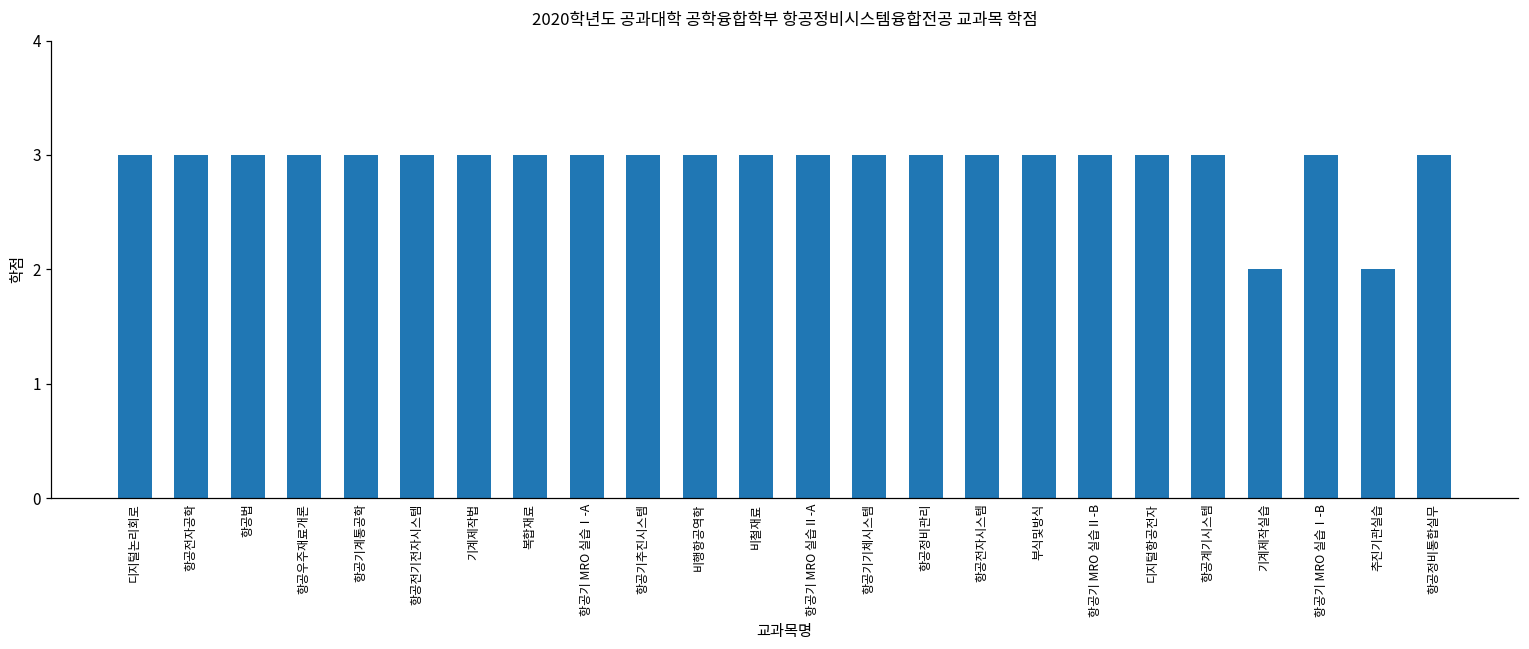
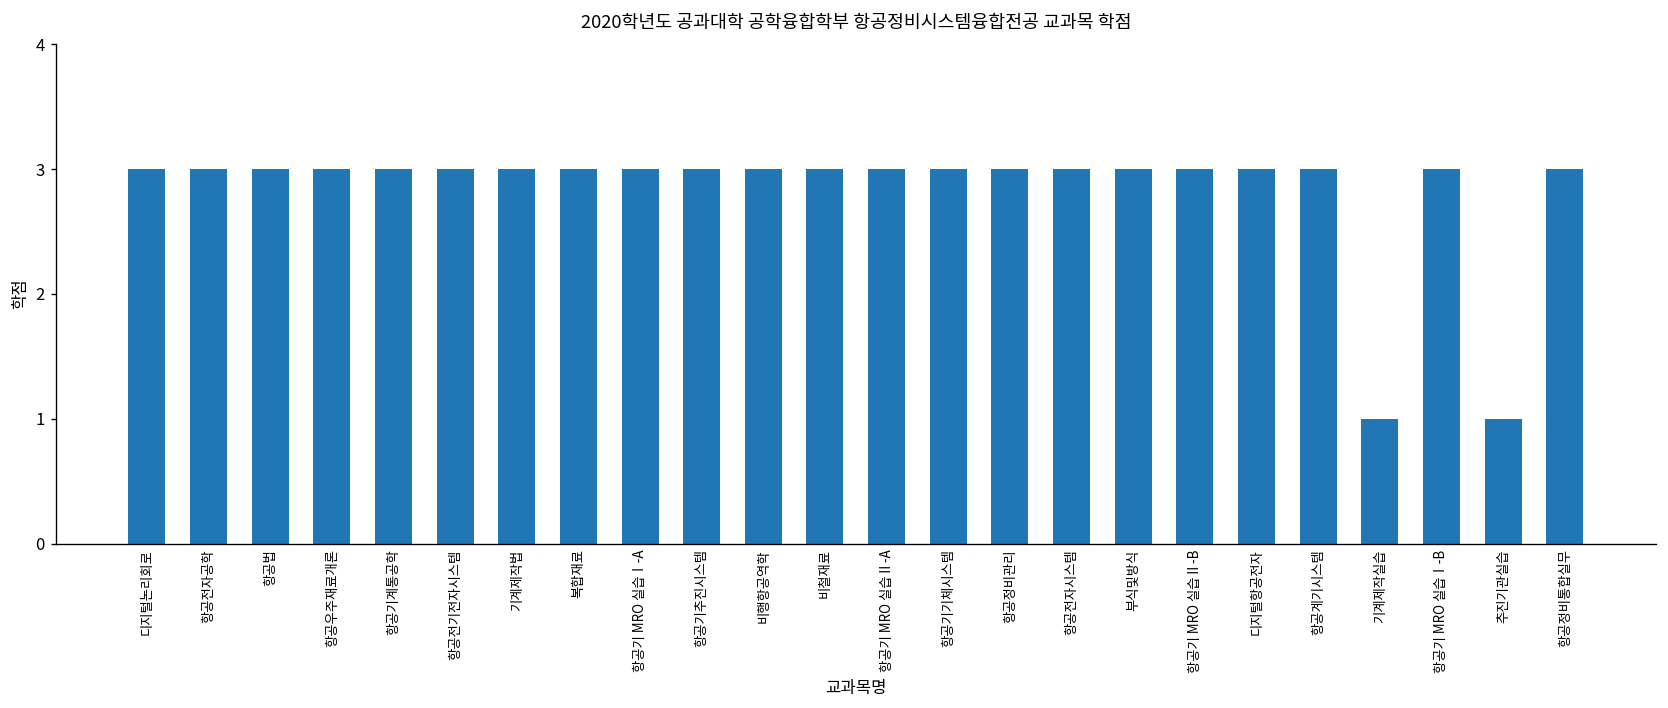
  {
    "디지털논리회로": 3,
    "항공전자공학": 3,
    "항공법": 3,
    "항공우주재료개론": 3,
    "항공기계통공학": 3,
    "항공전기전자시스템": 3,
    "기계제작법": 3,
    "복합재료": 3,
    "항공기 MRO 실습Ⅰ-A": 3,
    "항공기추진시스템": 3,
    "비행항공역학": 3,
    "비철재료": 3,
    "항공기 MRO 실습Ⅱ-A": 3,
    "항공기기체시스템": 3,
    "항공정비관리": 3,
    "항공전자시스템": 3,
    "부식및방식": 3,
    "항공기 MRO 실습Ⅱ-B": 3,
    "디지털항공전자": 3,
    "항공계기시스템": 3,
-   "기계제작실습": 2,
+   "기계제작실습": 1,
    "항공기 MRO 실습Ⅰ-B": 3,
-   "추진기관실습": 2,
+   "추진기관실습": 1,
    "항공정비통합실무": 3
  }
